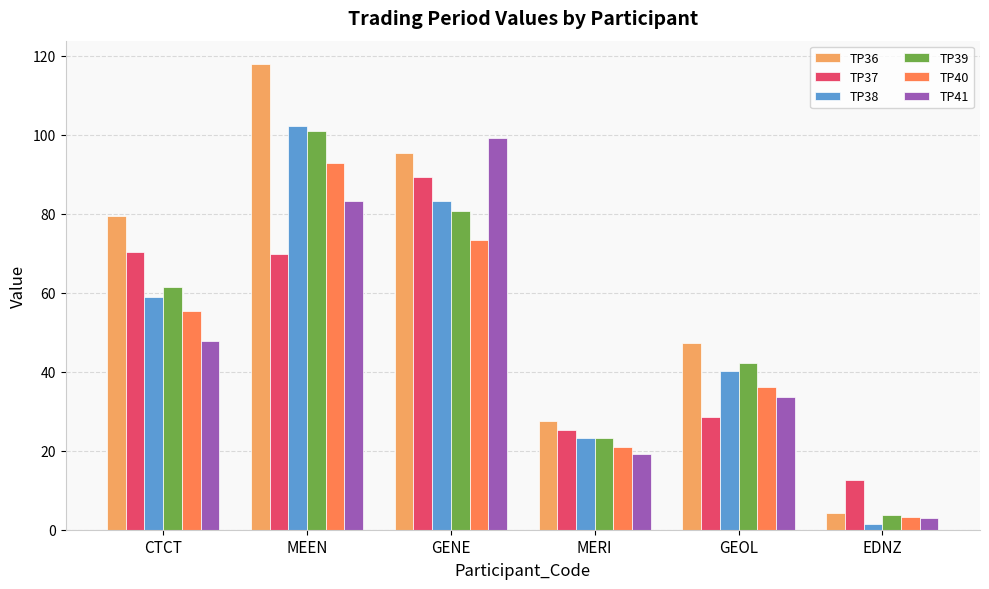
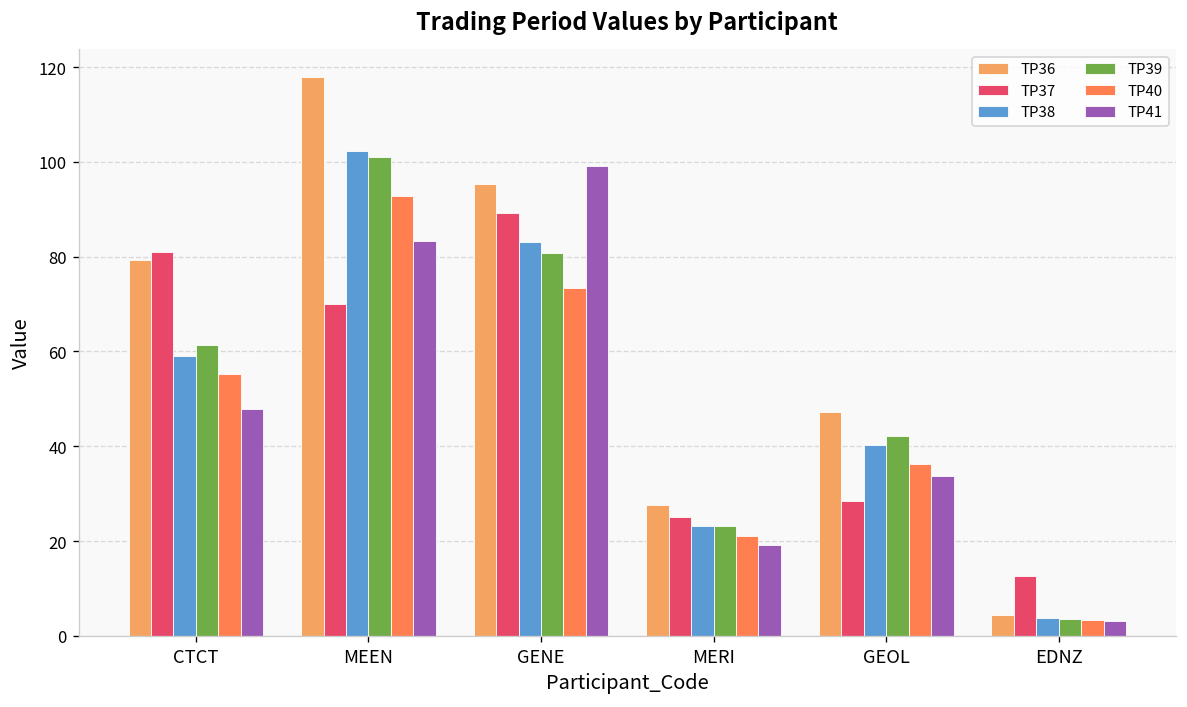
  {
    "TP37": {
-     "CTCT": 70,
+     "CTCT": 81,
      "MEEN": 70,
      "GENE": 89,
      "MERI": 25,
      "GEOL": 29,
      "EDNZ": 13
    },
    "TP38": {
      "CTCT": 59,
      "MEEN": 102,
      "GENE": 83,
      "MERI": 23,
      "GEOL": 40,
-     "EDNZ": 1
+     "EDNZ": 4
    },
    "TP39": {
      "CTCT": 61,
      "MEEN": 101,
      "GENE": 81,
      "MERI": 23,
      "GEOL": 42,
      "EDNZ": 4
    },
    "TP41": {
      "CTCT": 48,
      "MEEN": 83,
      "GENE": 99,
      "MERI": 19,
      "GEOL": 34,
      "EDNZ": 3
    }
  }
